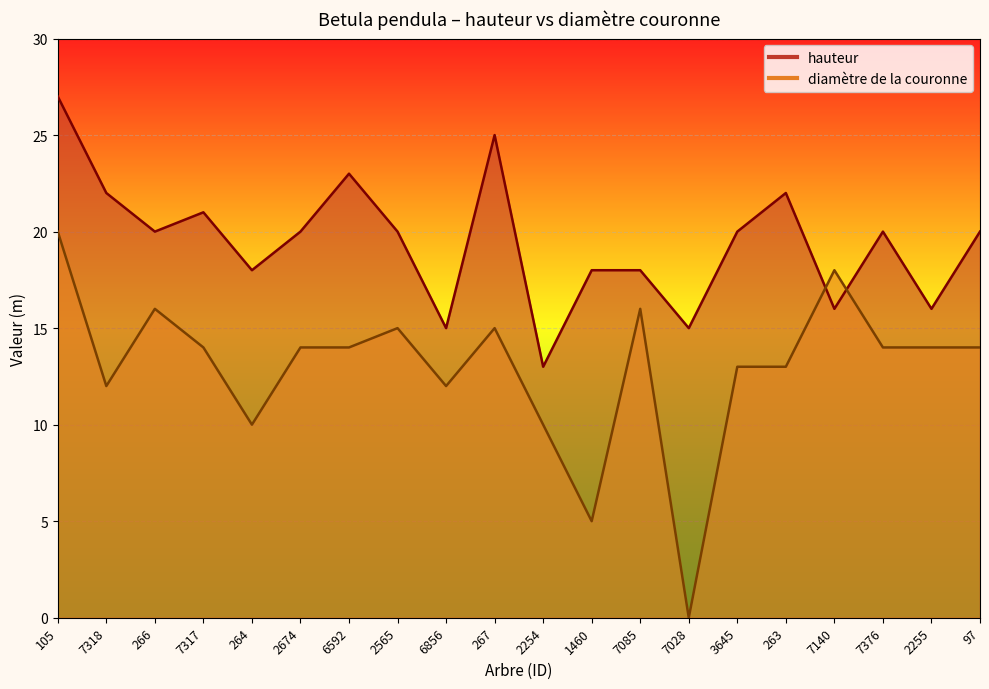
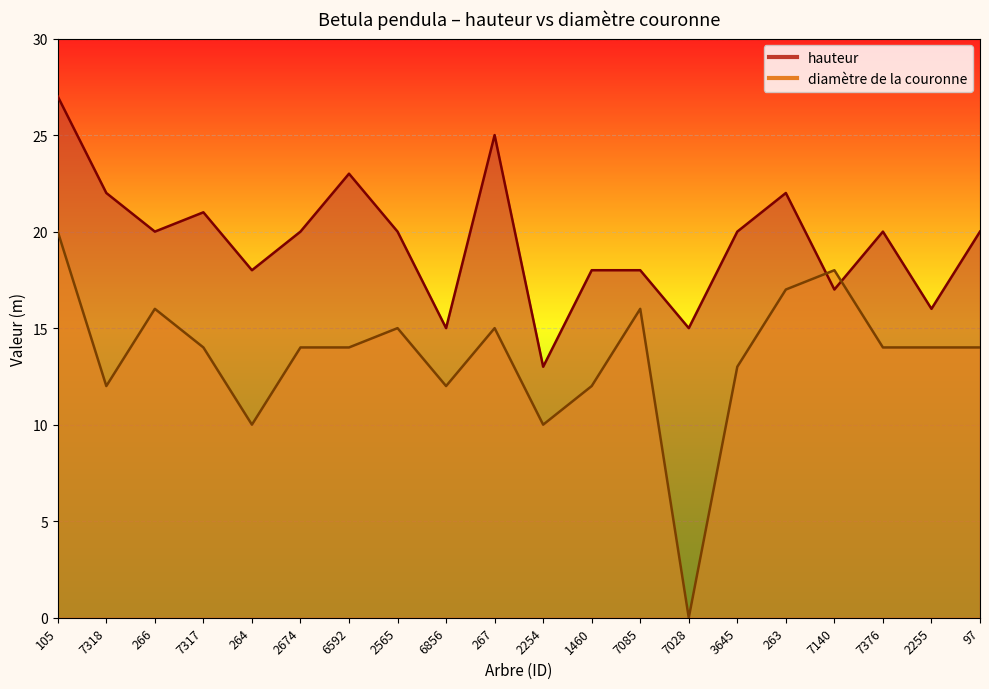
  {
    "hauteur": {
      "105": 27,
      "7318": 22,
      "266": 20,
      "7317": 21,
      "264": 18,
      "2674": 20,
      "6592": 23,
      "2565": 20,
      "6856": 15,
      "267": 25,
      "2254": 13,
      "1460": 18,
      "7085": 18,
      "7028": 15,
      "3645": 20,
      "263": 22,
-     "7140": 16,
+     "7140": 17,
      "7376": 20,
      "2255": 16,
      "97": 20
    },
    "diamètre de la couronne": {
      "105": 20,
      "7318": 12,
      "266": 16,
      "7317": 14,
      "264": 10,
      "2674": 14,
      "6592": 14,
      "2565": 15,
      "6856": 12,
      "267": 15,
      "2254": 10,
-     "1460": 5,
+     "1460": 12,
      "7085": 16,
      "7028": 0,
      "3645": 13,
-     "263": 13,
+     "263": 17,
      "7140": 18,
      "7376": 14,
      "2255": 14,
      "97": 14
    }
  }
